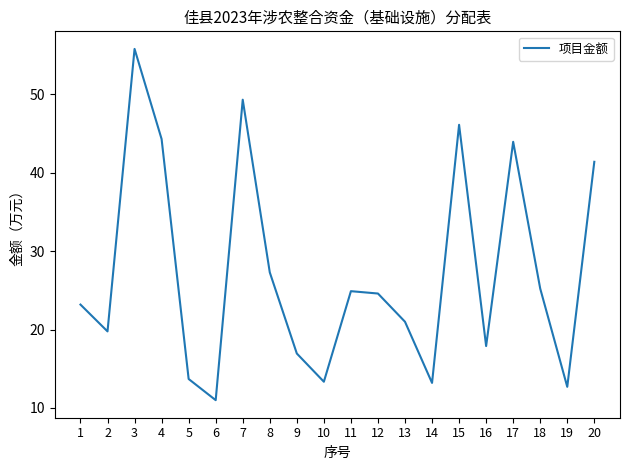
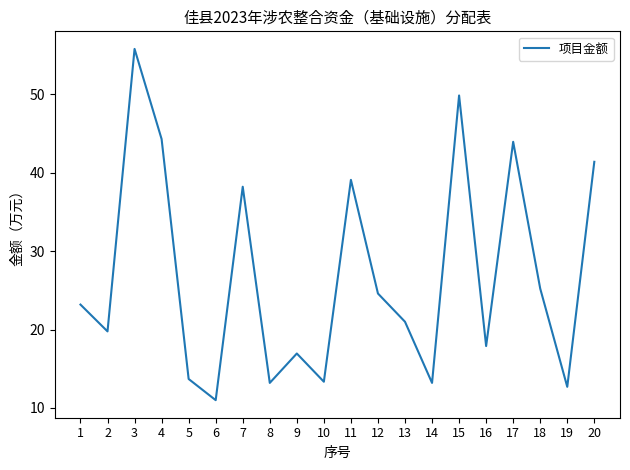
  {
    "1": 23,
    "2": 20,
    "3": 56,
    "4": 44,
    "5": 14,
    "6": 11,
-   "7": 49,
-   "8": 27,
+   "7": 38,
+   "8": 13,
    "9": 17,
    "10": 13,
-   "11": 25,
+   "11": 39,
    "12": 25,
    "13": 21,
    "14": 13,
-   "15": 46,
+   "15": 50,
    "16": 18,
    "17": 44,
    "18": 25,
    "19": 13,
    "20": 41
  }
